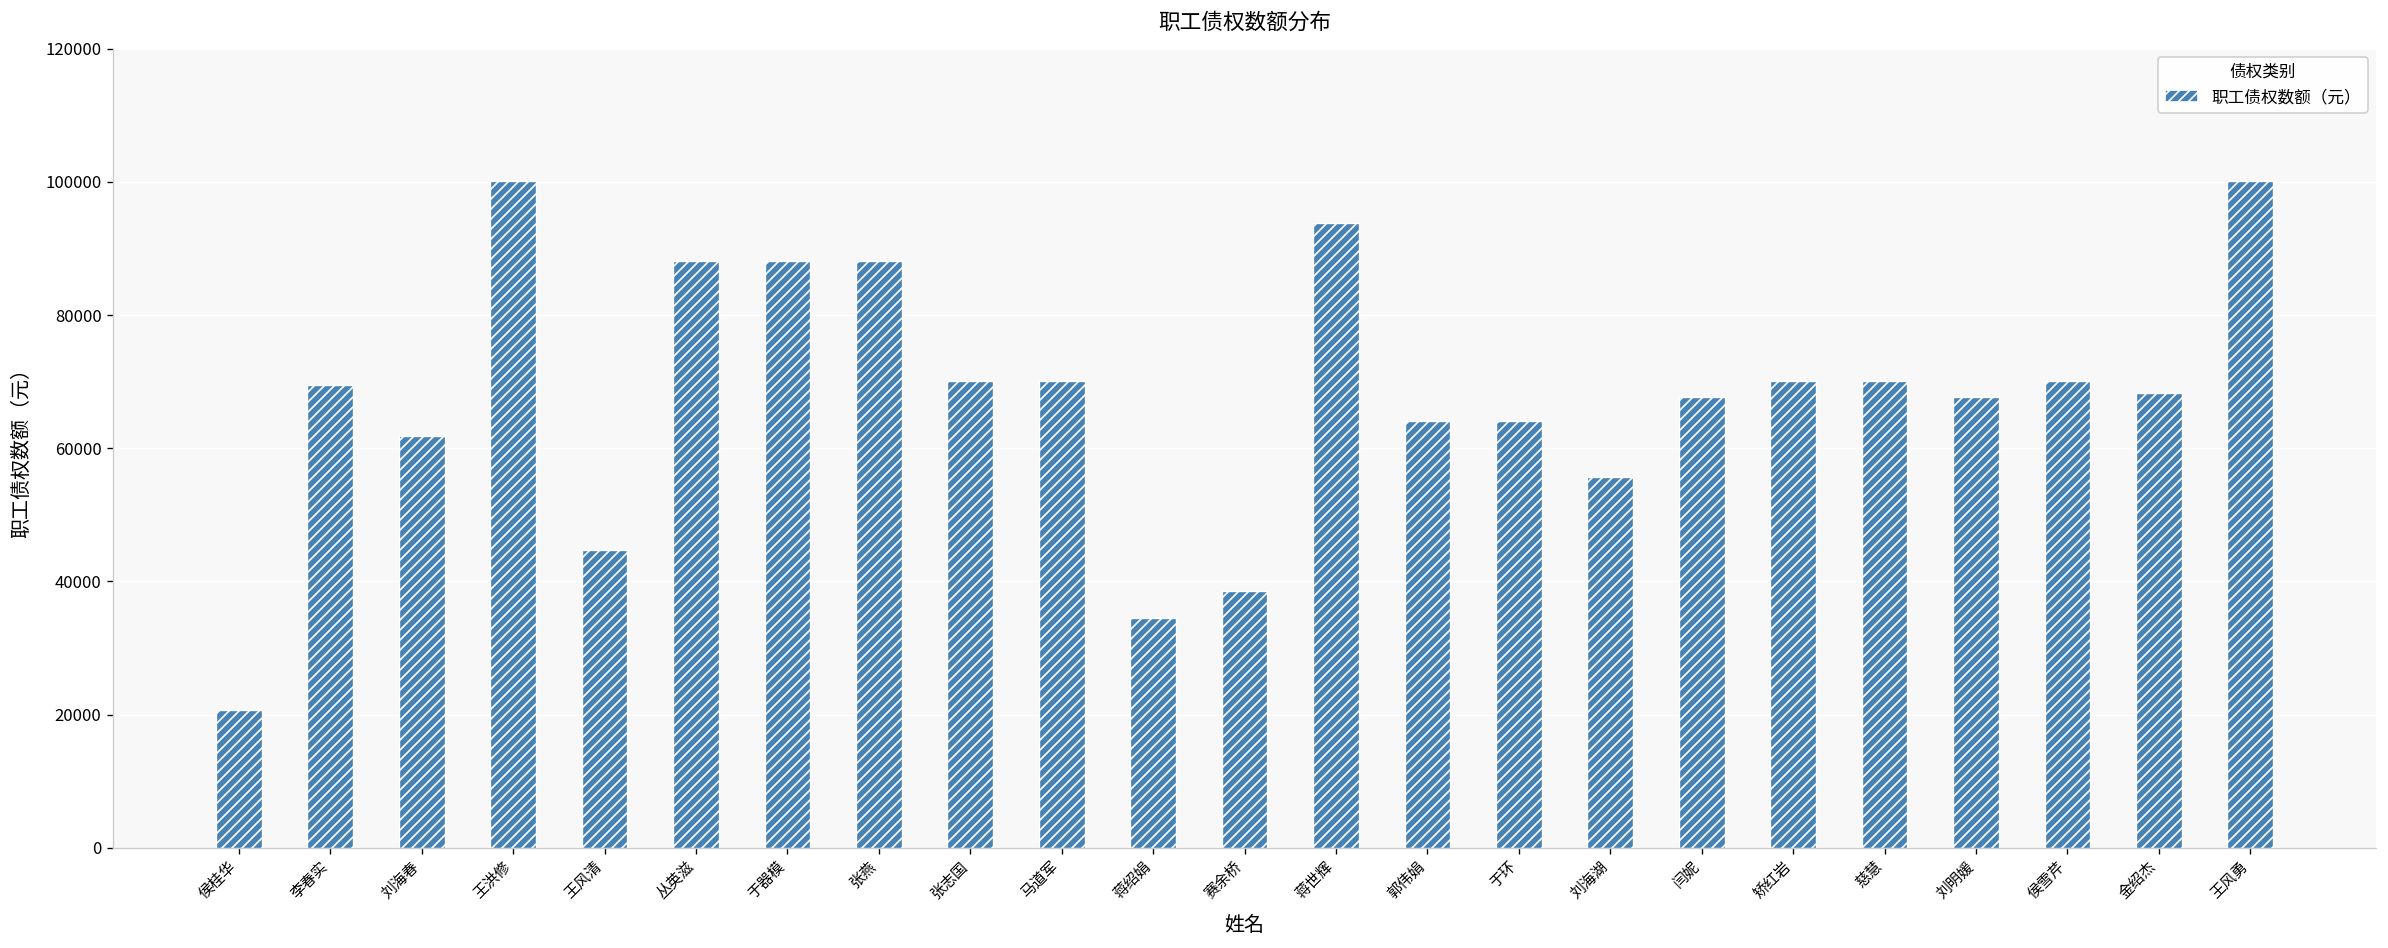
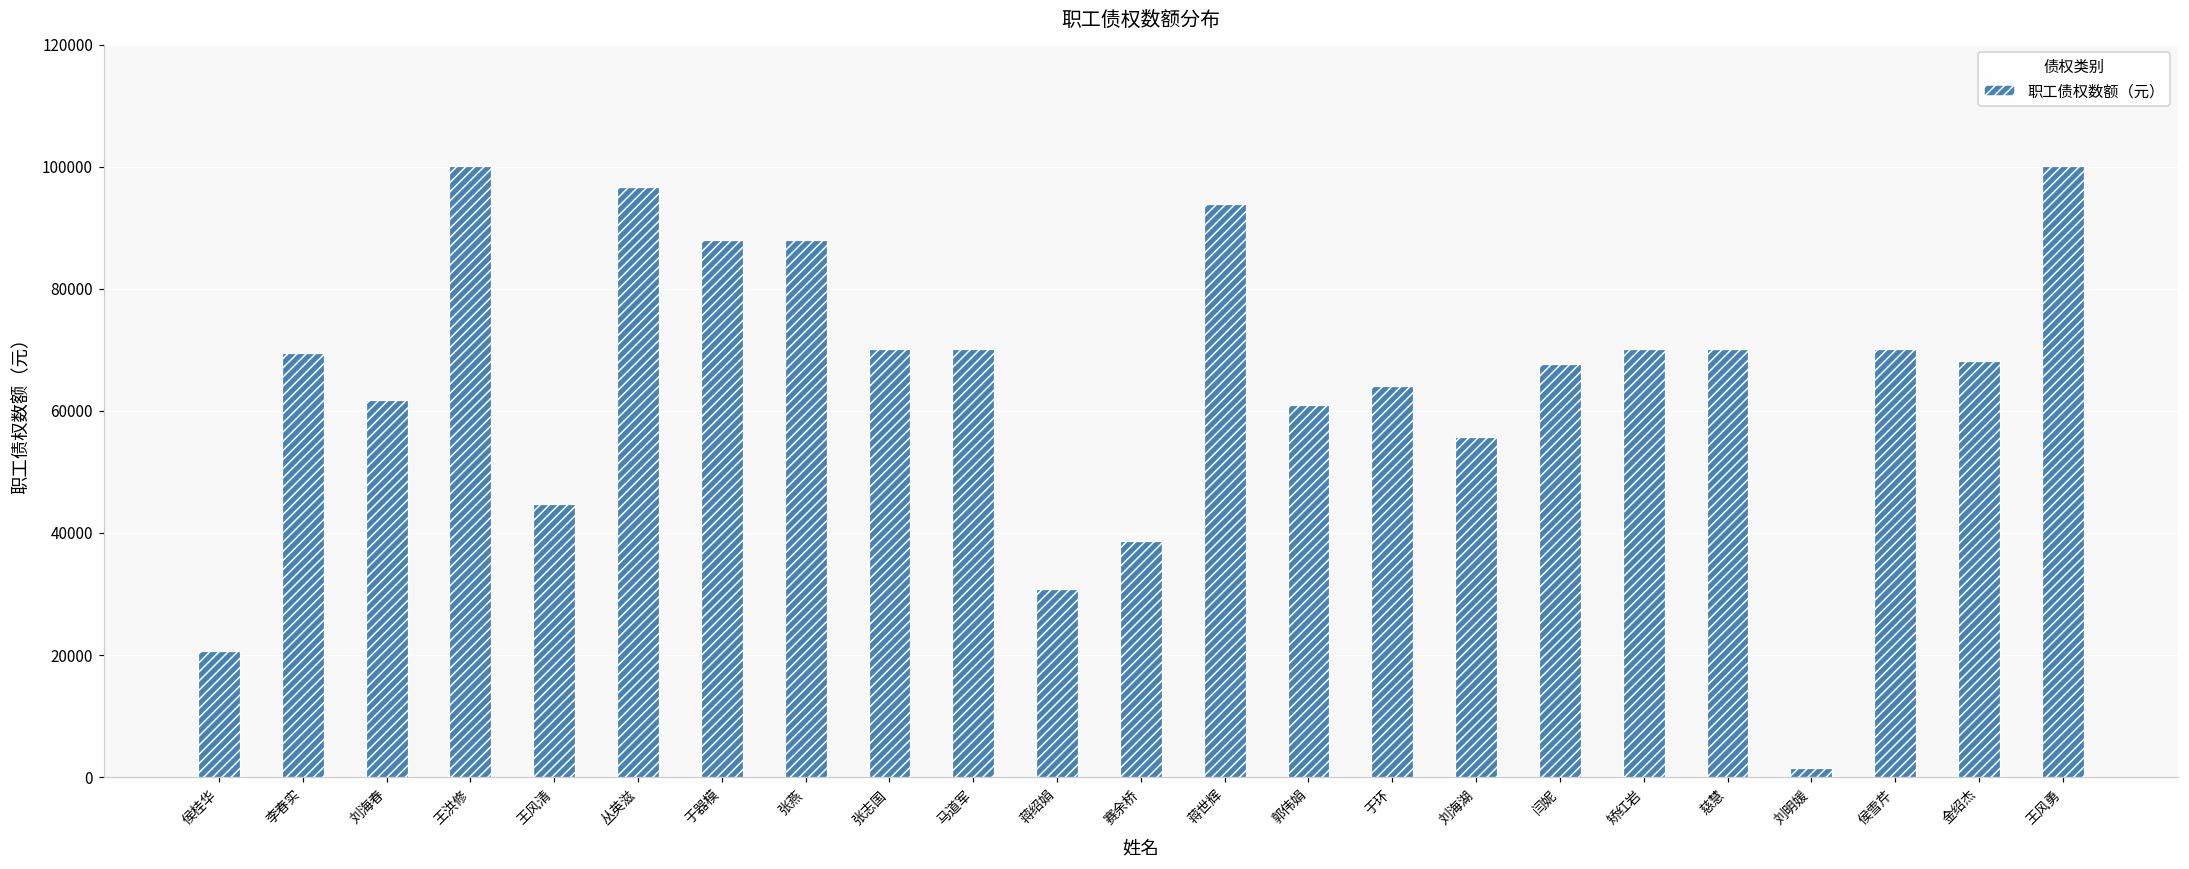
  {
    "侯桂华": 21000,
    "李春实": 69000,
    "刘海春": 62000,
    "王洪修": 100000,
    "王风清": 45000,
-   "丛英滋": 88000,
+   "丛英滋": 97000,
    "于器模": 88000,
    "张燕": 88000,
    "张志国": 70000,
    "马道军": 70000,
-   "蒋绍娟": 35000,
+   "蒋绍娟": 31000,
    "赛余桥": 39000,
    "蒋世辉": 94000,
-   "郭伟娟": 64000,
+   "郭伟娟": 61000,
    "于环": 64000,
    "刘海湖": 56000,
    "闫妮": 68000,
    "矫红岩": 70000,
    "慈慧": 70000,
-   "刘明媛": 68000,
+   "刘明媛": 2000,
    "侯雪芹": 70000,
    "金绍杰": 68000,
    "王风勇": 100000
  }
